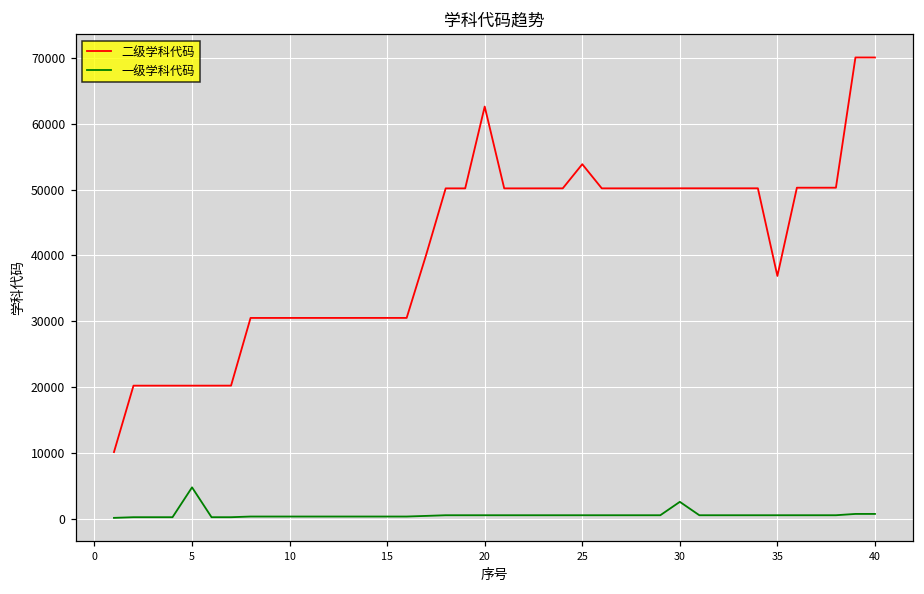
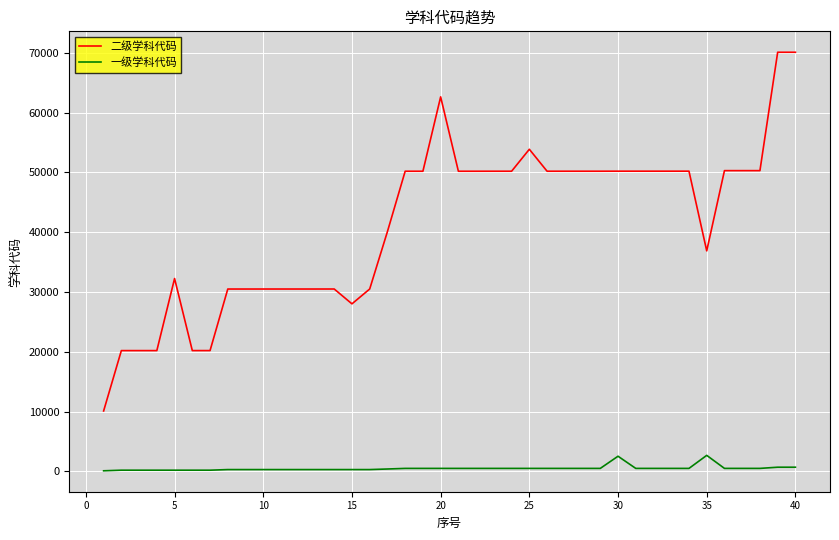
  {
    "二级学科代码": {
-     "5": 20000,
+     "5": 32000,
      "10": 31000,
-     "15": 31000,
+     "15": 28000,
      "20": 63000,
      "25": 54000,
      "30": 50000,
      "35": 37000,
      "40": 70000
    },
    "一级学科代码": {
-     "5": 5000,
+     "5": 0,
      "10": 0,
      "15": 0,
      "20": 1000,
      "25": 1000,
      "30": 3000,
-     "35": 1000,
+     "35": 3000,
      "40": 1000
    }
  }
